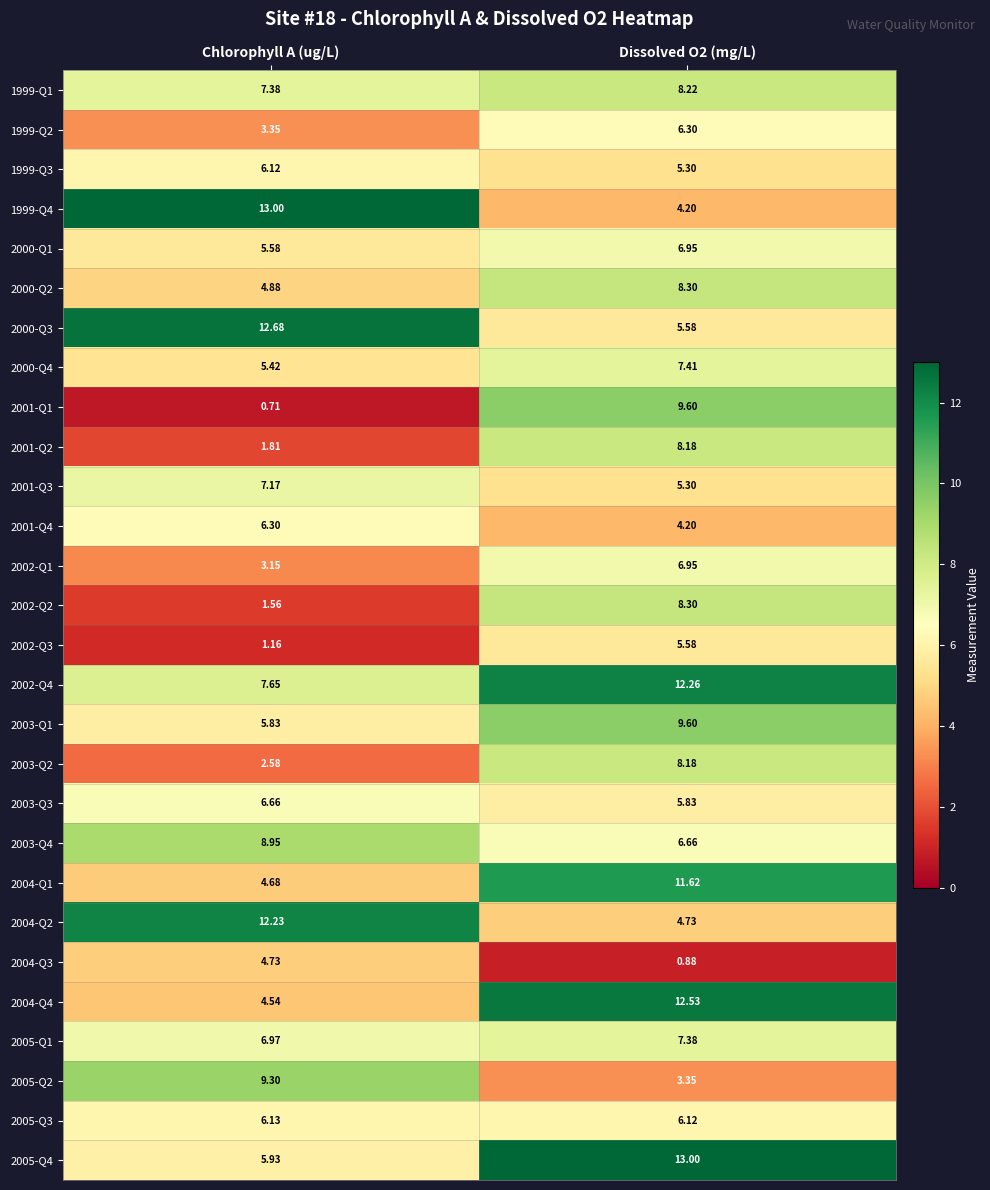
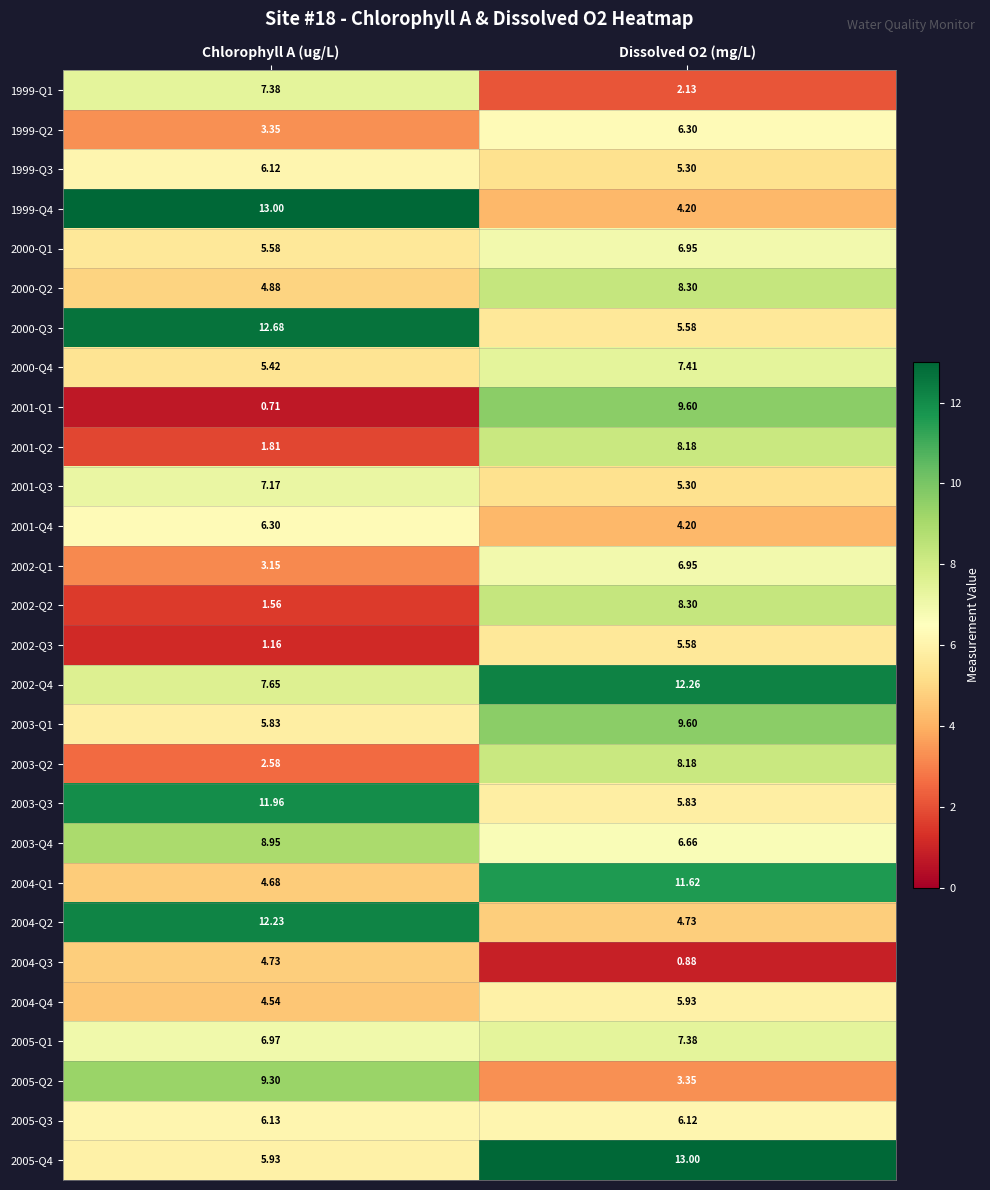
  {
    "1999-Q1": {
      "Chlorophyll A (ug/L)": 7.38,
-     "Dissolved O2 (mg/L)": 8.22
+     "Dissolved O2 (mg/L)": 2.13
    },
    "1999-Q2": {
      "Chlorophyll A (ug/L)": 3.35,
      "Dissolved O2 (mg/L)": 6.30
    },
    "1999-Q3": {
      "Chlorophyll A (ug/L)": 6.12,
      "Dissolved O2 (mg/L)": 5.30
    },
    "1999-Q4": {
      "Chlorophyll A (ug/L)": 13.00,
      "Dissolved O2 (mg/L)": 4.20
    },
    "2000-Q1": {
      "Chlorophyll A (ug/L)": 5.58,
      "Dissolved O2 (mg/L)": 6.95
    },
    "2000-Q2": {
      "Chlorophyll A (ug/L)": 4.88,
      "Dissolved O2 (mg/L)": 8.30
    },
    "2000-Q3": {
      "Chlorophyll A (ug/L)": 12.68,
      "Dissolved O2 (mg/L)": 5.58
    },
    "2000-Q4": {
      "Chlorophyll A (ug/L)": 5.42,
      "Dissolved O2 (mg/L)": 7.41
    },
    "2001-Q1": {
      "Chlorophyll A (ug/L)": 0.71,
      "Dissolved O2 (mg/L)": 9.60
    },
    "2001-Q2": {
      "Chlorophyll A (ug/L)": 1.81,
      "Dissolved O2 (mg/L)": 8.18
    },
    "2001-Q3": {
      "Chlorophyll A (ug/L)": 7.17,
      "Dissolved O2 (mg/L)": 5.30
    },
    "2001-Q4": {
      "Chlorophyll A (ug/L)": 6.30,
      "Dissolved O2 (mg/L)": 4.20
    },
    "2002-Q1": {
      "Chlorophyll A (ug/L)": 3.15,
      "Dissolved O2 (mg/L)": 6.95
    },
    "2002-Q2": {
      "Chlorophyll A (ug/L)": 1.56,
      "Dissolved O2 (mg/L)": 8.30
    },
    "2002-Q3": {
      "Chlorophyll A (ug/L)": 1.16,
      "Dissolved O2 (mg/L)": 5.58
    },
    "2002-Q4": {
      "Chlorophyll A (ug/L)": 7.65,
      "Dissolved O2 (mg/L)": 12.26
    },
    "2003-Q1": {
      "Chlorophyll A (ug/L)": 5.83,
      "Dissolved O2 (mg/L)": 9.60
    },
    "2003-Q2": {
      "Chlorophyll A (ug/L)": 2.58,
      "Dissolved O2 (mg/L)": 8.18
    },
    "2003-Q3": {
-     "Chlorophyll A (ug/L)": 6.66,
+     "Chlorophyll A (ug/L)": 11.96,
      "Dissolved O2 (mg/L)": 5.83
    },
    "2003-Q4": {
      "Chlorophyll A (ug/L)": 8.95,
      "Dissolved O2 (mg/L)": 6.66
    },
    "2004-Q1": {
      "Chlorophyll A (ug/L)": 4.68,
      "Dissolved O2 (mg/L)": 11.62
    },
    "2004-Q2": {
      "Chlorophyll A (ug/L)": 12.23,
      "Dissolved O2 (mg/L)": 4.73
    },
    "2004-Q3": {
      "Chlorophyll A (ug/L)": 4.73,
      "Dissolved O2 (mg/L)": 0.88
    },
    "2004-Q4": {
      "Chlorophyll A (ug/L)": 4.54,
-     "Dissolved O2 (mg/L)": 12.53
+     "Dissolved O2 (mg/L)": 5.93
    },
    "2005-Q1": {
      "Chlorophyll A (ug/L)": 6.97,
      "Dissolved O2 (mg/L)": 7.38
    },
    "2005-Q2": {
      "Chlorophyll A (ug/L)": 9.30,
      "Dissolved O2 (mg/L)": 3.35
    },
    "2005-Q3": {
      "Chlorophyll A (ug/L)": 6.13,
      "Dissolved O2 (mg/L)": 6.12
    },
    "2005-Q4": {
      "Chlorophyll A (ug/L)": 5.93,
      "Dissolved O2 (mg/L)": 13.00
    }
  }
